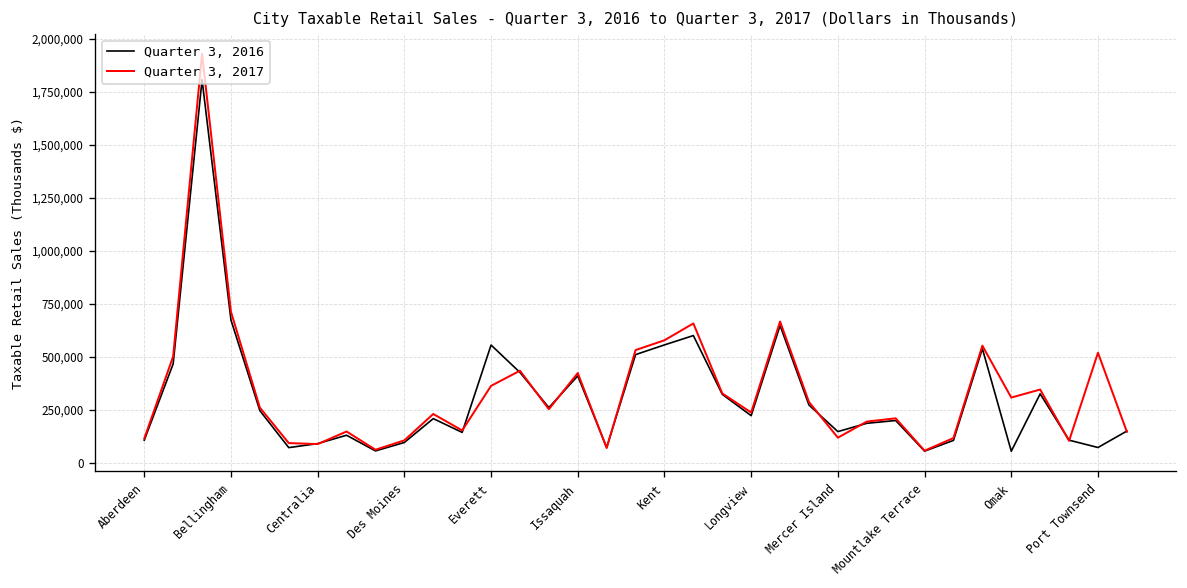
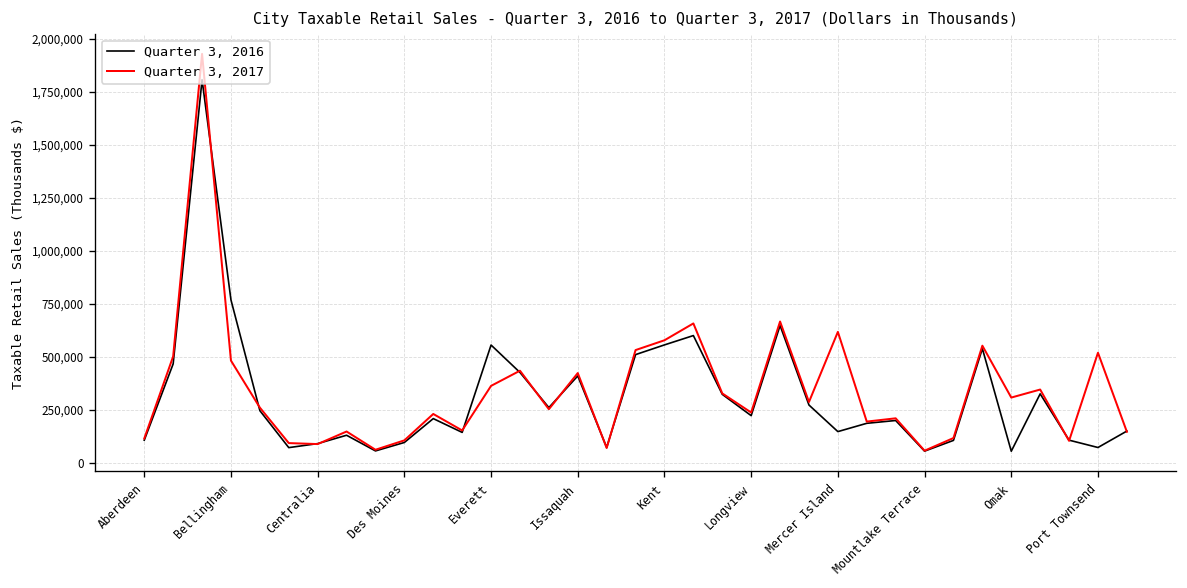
  {
    "Quarter 3, 2016": {
-     "Bellingham": "670,000",
+     "Bellingham": "770,000",
      "Everett": "560,000",
      "Kent": "560,000",
      "Longview": "220,000",
      "Mercer Island": "150,000",
      "Omak": "50,000",
      "Port Townsend": "70,000"
    },
    "Quarter 3, 2017": {
-     "Bellingham": "710,000",
+     "Bellingham": "480,000",
      "Everett": "360,000",
      "Kent": "580,000",
      "Longview": "240,000",
-     "Mercer Island": "120,000",
+     "Mercer Island": "620,000",
      "Omak": "310,000",
      "Port Townsend": "520,000"
    }
  }
